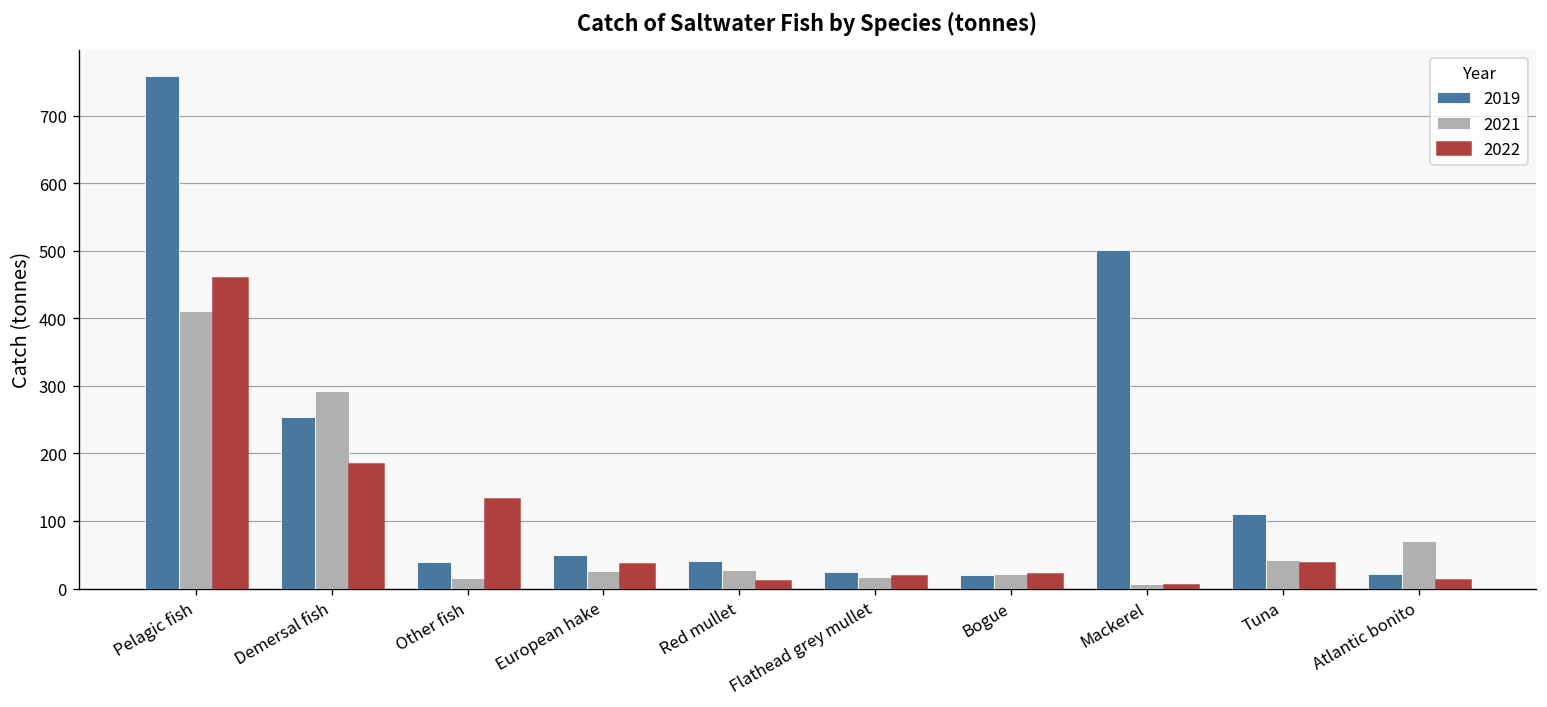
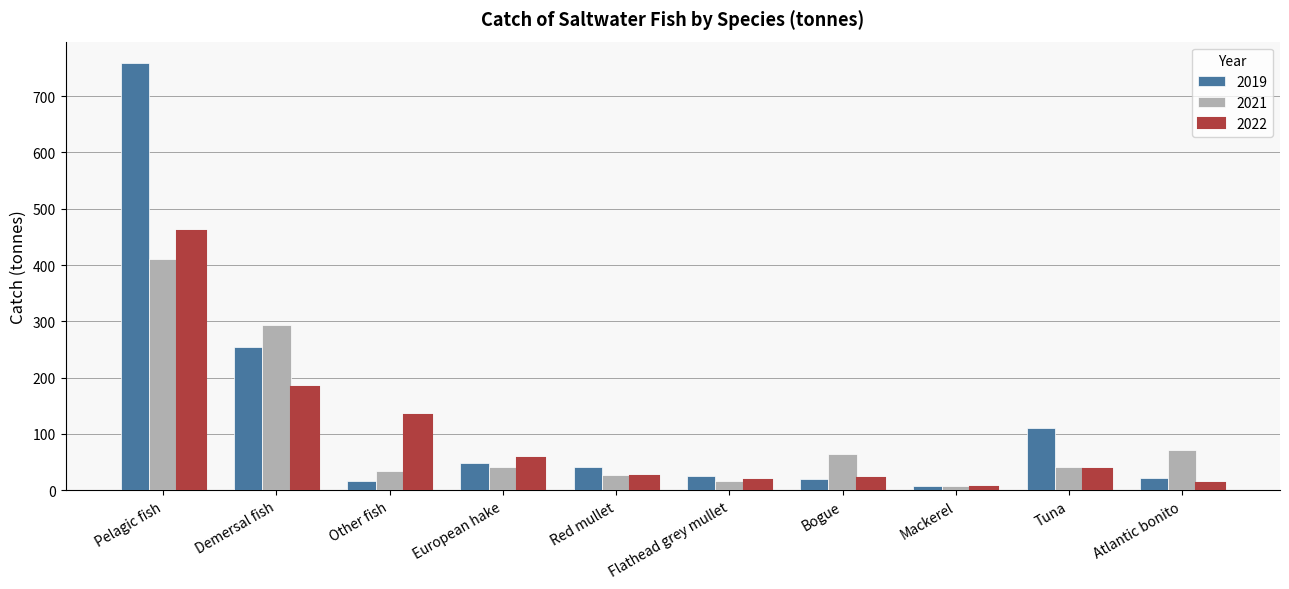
  {
    "2019": {
      "Pelagic fish": 760,
      "Demersal fish": 250,
-     "Other fish": 40,
+     "Other fish": 20,
      "European hake": 50,
      "Red mullet": 40,
      "Flathead grey mullet": 30,
      "Bogue": 20,
-     "Mackerel": 500,
+     "Mackerel": 10,
      "Tuna": 110,
      "Atlantic bonito": 20
    },
    "2021": {
      "Pelagic fish": 410,
      "Demersal fish": 290,
-     "Other fish": 20,
-     "European hake": 30,
+     "Other fish": 40,
+     "European hake": 40,
      "Red mullet": 30,
      "Flathead grey mullet": 20,
-     "Bogue": 20,
+     "Bogue": 60,
      "Mackerel": 10,
      "Tuna": 40,
      "Atlantic bonito": 70
    },
    "2022": {
      "Pelagic fish": 460,
      "Demersal fish": 180,
      "Other fish": 130,
-     "European hake": 40,
-     "Red mullet": 10,
+     "European hake": 60,
+     "Red mullet": 30,
      "Flathead grey mullet": 20,
      "Bogue": 20,
      "Mackerel": 10,
      "Tuna": 40,
      "Atlantic bonito": 10
    }
  }
